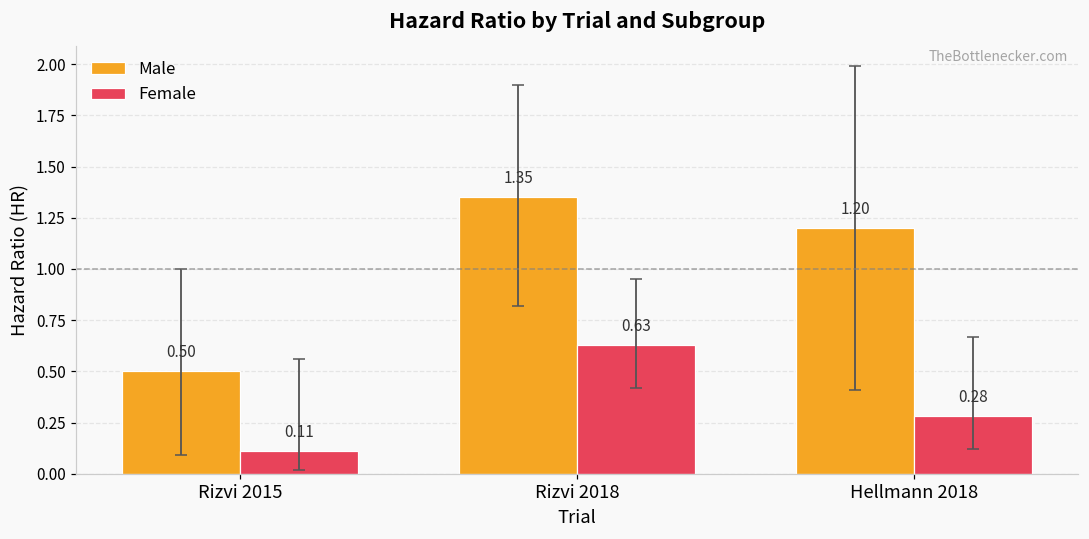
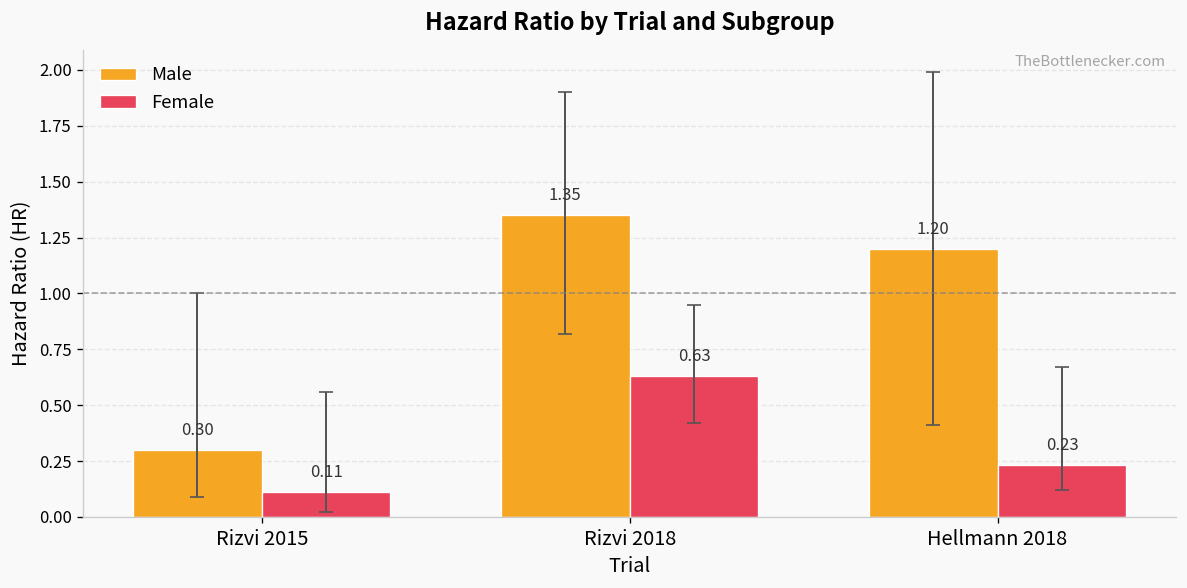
  {
    "Male": {
-     "Rizvi 2015": 0.50,
+     "Rizvi 2015": 0.30,
      "Rizvi 2018": 1.35,
      "Hellmann 2018": 1.20
    },
    "Female": {
      "Rizvi 2015": 0.11,
      "Rizvi 2018": 0.63,
-     "Hellmann 2018": 0.28
+     "Hellmann 2018": 0.23
    }
  }
